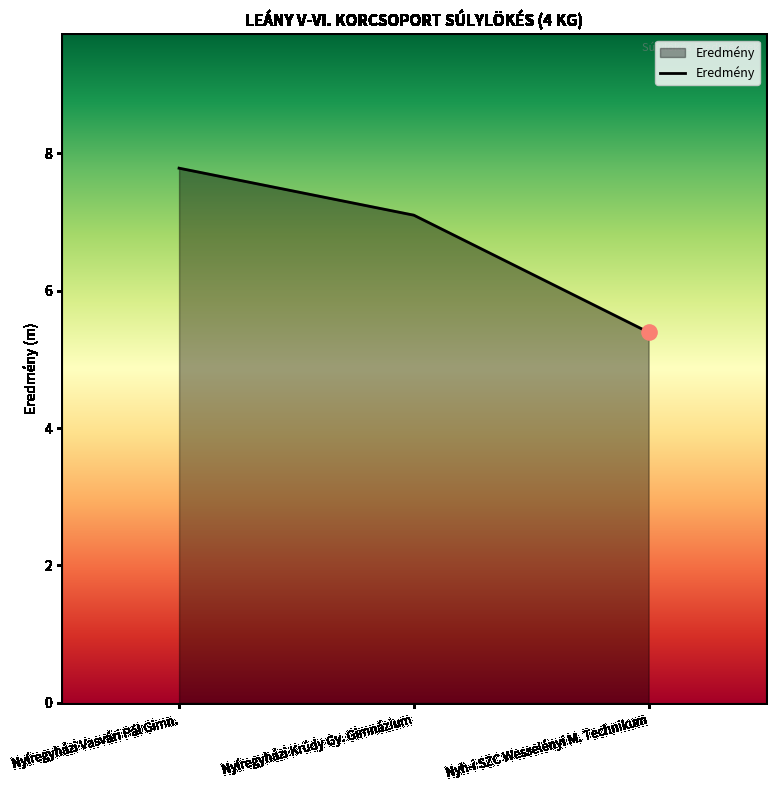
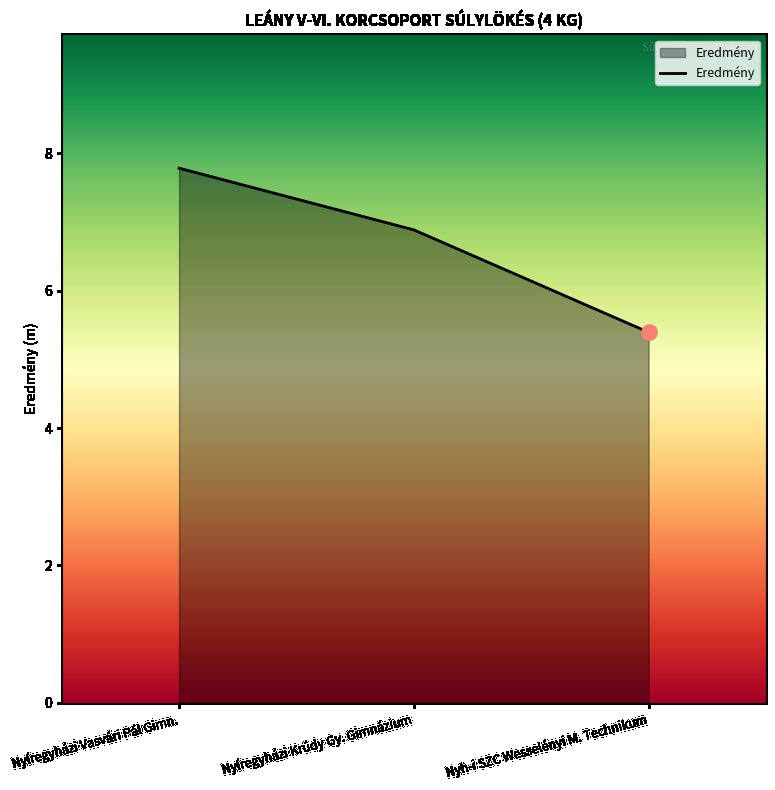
  {
    "Eredmény": {
      "Nyíregyházi Vasvári Pál Gimn.": 7.8,
-     "Nyíregyházi Krúdy Gy. Gimnázium": 7.1
+     "Nyíregyházi Krúdy Gy. Gimnázium": 6.9
    }
  }
